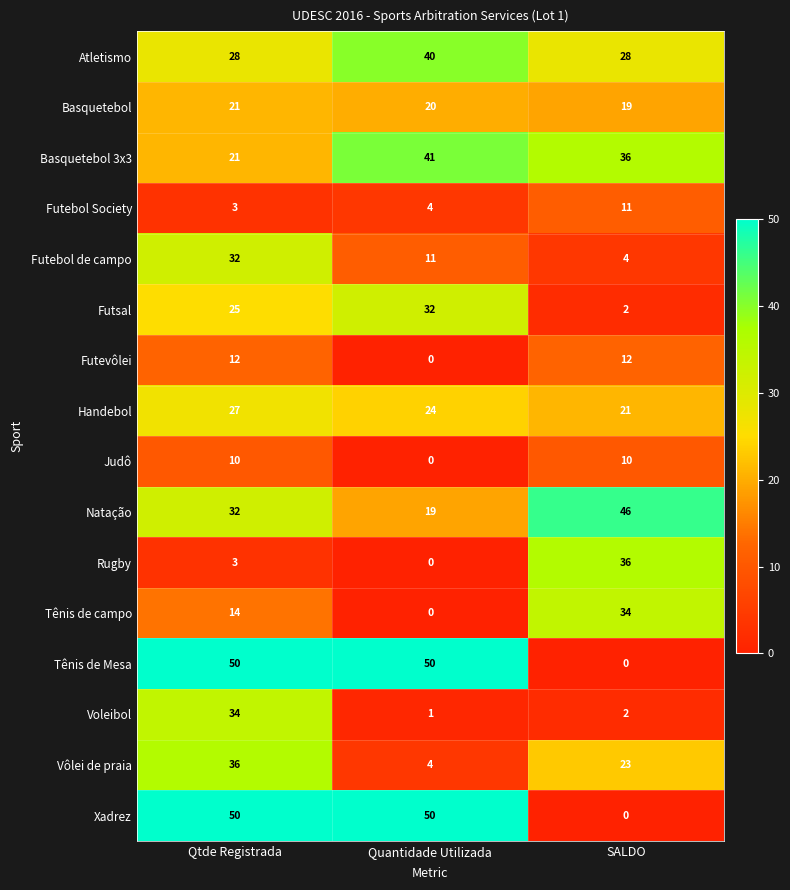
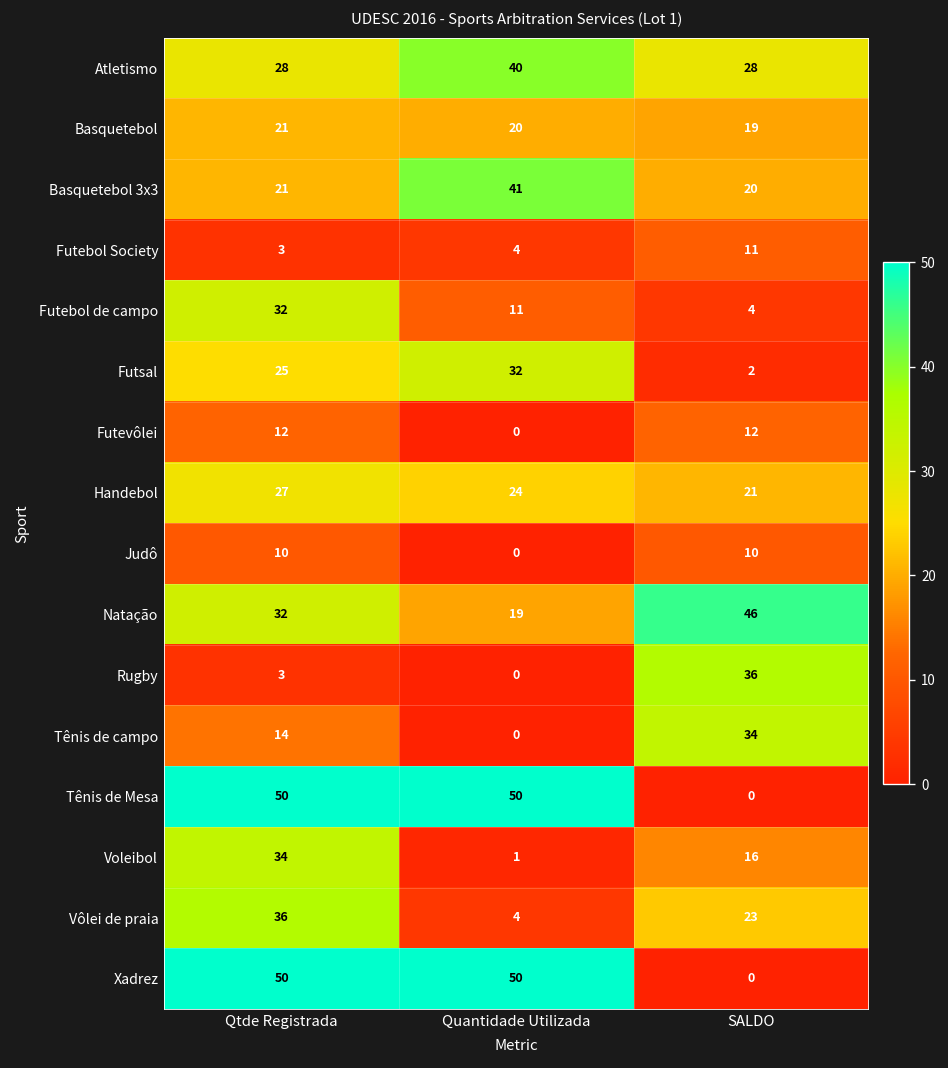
  {
    "Atletismo": {
      "Qtde Registrada": 28,
      "Quantidade Utilizada": 40,
      "SALDO": 28
    },
    "Basquetebol": {
      "Qtde Registrada": 21,
      "Quantidade Utilizada": 20,
      "SALDO": 19
    },
    "Basquetebol 3x3": {
      "Qtde Registrada": 21,
      "Quantidade Utilizada": 41,
-     "SALDO": 36
+     "SALDO": 20
    },
    "Futebol Society": {
      "Qtde Registrada": 3,
      "Quantidade Utilizada": 4,
      "SALDO": 11
    },
    "Futebol de campo": {
      "Qtde Registrada": 32,
      "Quantidade Utilizada": 11,
      "SALDO": 4
    },
    "Futsal": {
      "Qtde Registrada": 25,
      "Quantidade Utilizada": 32,
      "SALDO": 2
    },
    "Futevôlei": {
      "Qtde Registrada": 12,
      "Quantidade Utilizada": 0,
      "SALDO": 12
    },
    "Handebol": {
      "Qtde Registrada": 27,
      "Quantidade Utilizada": 24,
      "SALDO": 21
    },
    "Judô": {
      "Qtde Registrada": 10,
      "Quantidade Utilizada": 0,
      "SALDO": 10
    },
    "Natação": {
      "Qtde Registrada": 32,
      "Quantidade Utilizada": 19,
      "SALDO": 46
    },
    "Rugby": {
      "Qtde Registrada": 3,
      "Quantidade Utilizada": 0,
      "SALDO": 36
    },
    "Tênis de campo": {
      "Qtde Registrada": 14,
      "Quantidade Utilizada": 0,
      "SALDO": 34
    },
    "Tênis de Mesa": {
      "Qtde Registrada": 50,
      "Quantidade Utilizada": 50,
      "SALDO": 0
    },
    "Voleibol": {
      "Qtde Registrada": 34,
      "Quantidade Utilizada": 1,
-     "SALDO": 2
+     "SALDO": 16
    },
    "Vôlei de praia": {
      "Qtde Registrada": 36,
      "Quantidade Utilizada": 4,
      "SALDO": 23
    },
    "Xadrez": {
      "Qtde Registrada": 50,
      "Quantidade Utilizada": 50,
      "SALDO": 0
    }
  }
